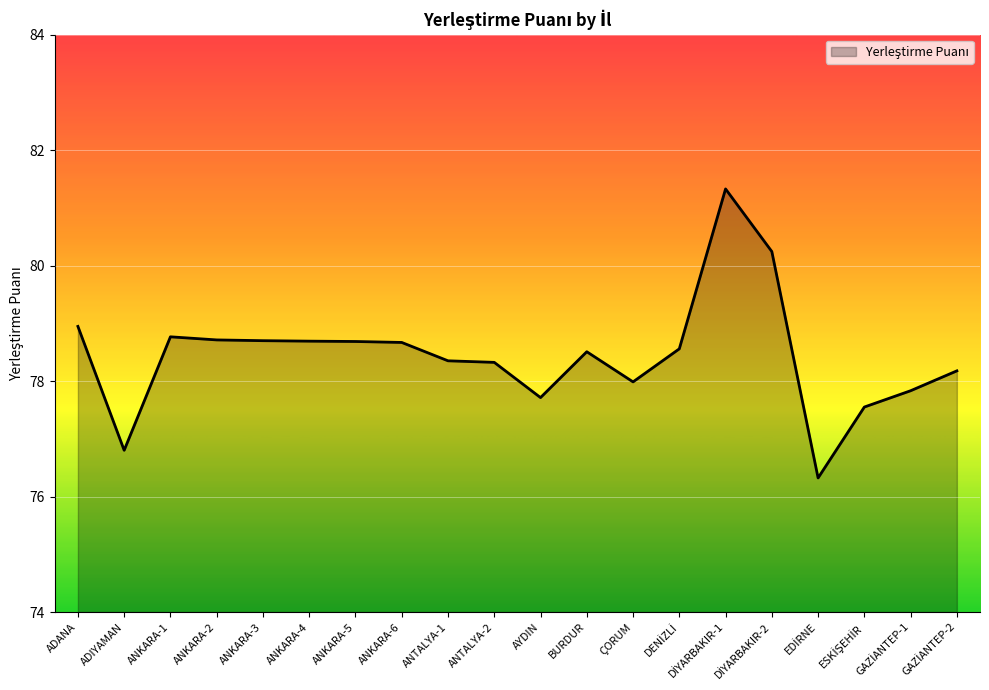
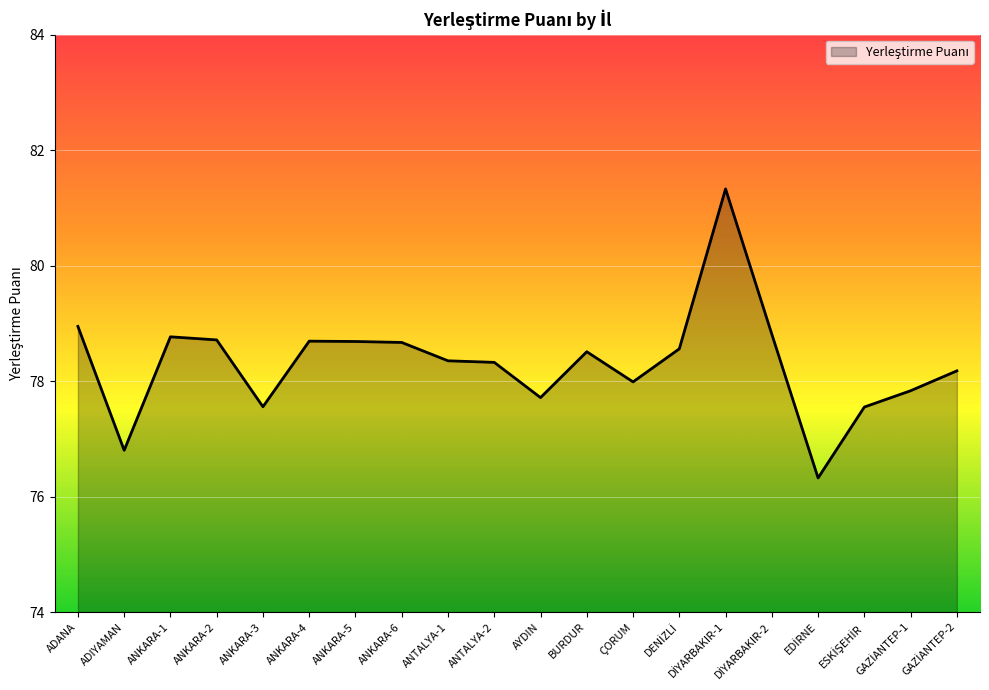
  {
    "ADANA": 78.9,
    "ADIYAMAN": 76.8,
    "ANKARA-1": 78.8,
    "ANKARA-2": 78.7,
-   "ANKARA-3": 78.7,
+   "ANKARA-3": 77.6,
    "ANKARA-4": 78.7,
    "ANKARA-5": 78.7,
    "ANKARA-6": 78.7,
    "ANTALYA-1": 78.4,
    "ANTALYA-2": 78.3,
    "AYDIN": 77.7,
    "BURDUR": 78.5,
    "ÇORUM": 78.0,
    "DENİZLİ": 78.6,
    "DİYARBAKIR-1": 81.3,
-   "DİYARBAKIR-2": 80.2,
+   "DİYARBAKIR-2": 78.8,
    "EDİRNE": 76.3,
    "ESKİŞEHİR": 77.5,
    "GAZİANTEP-1": 77.8,
    "GAZİANTEP-2": 78.2
  }
